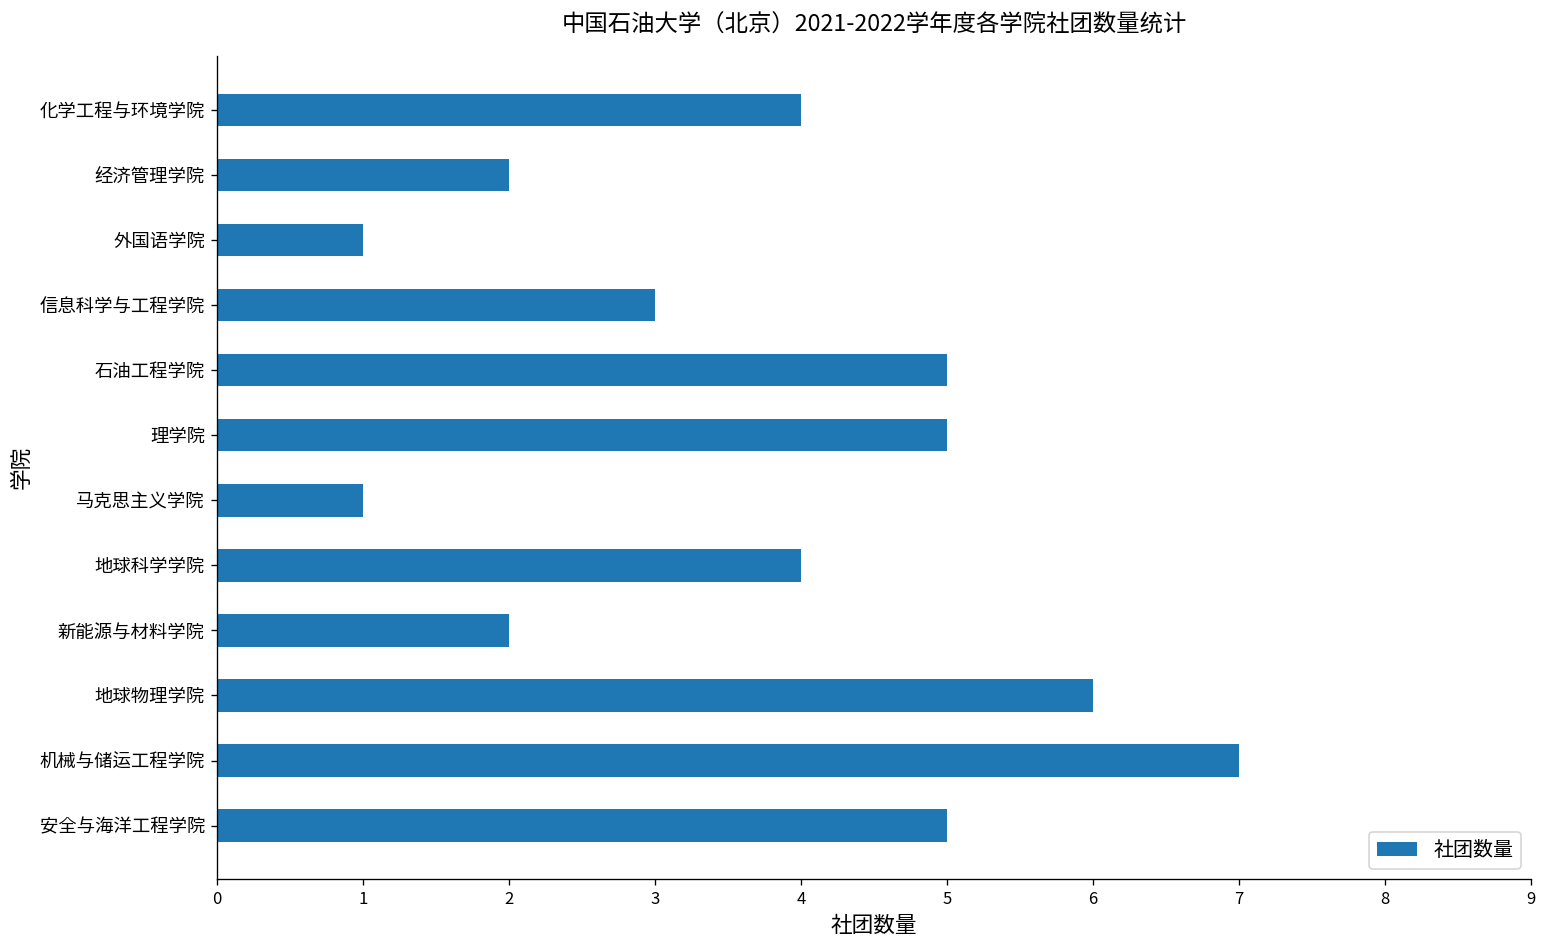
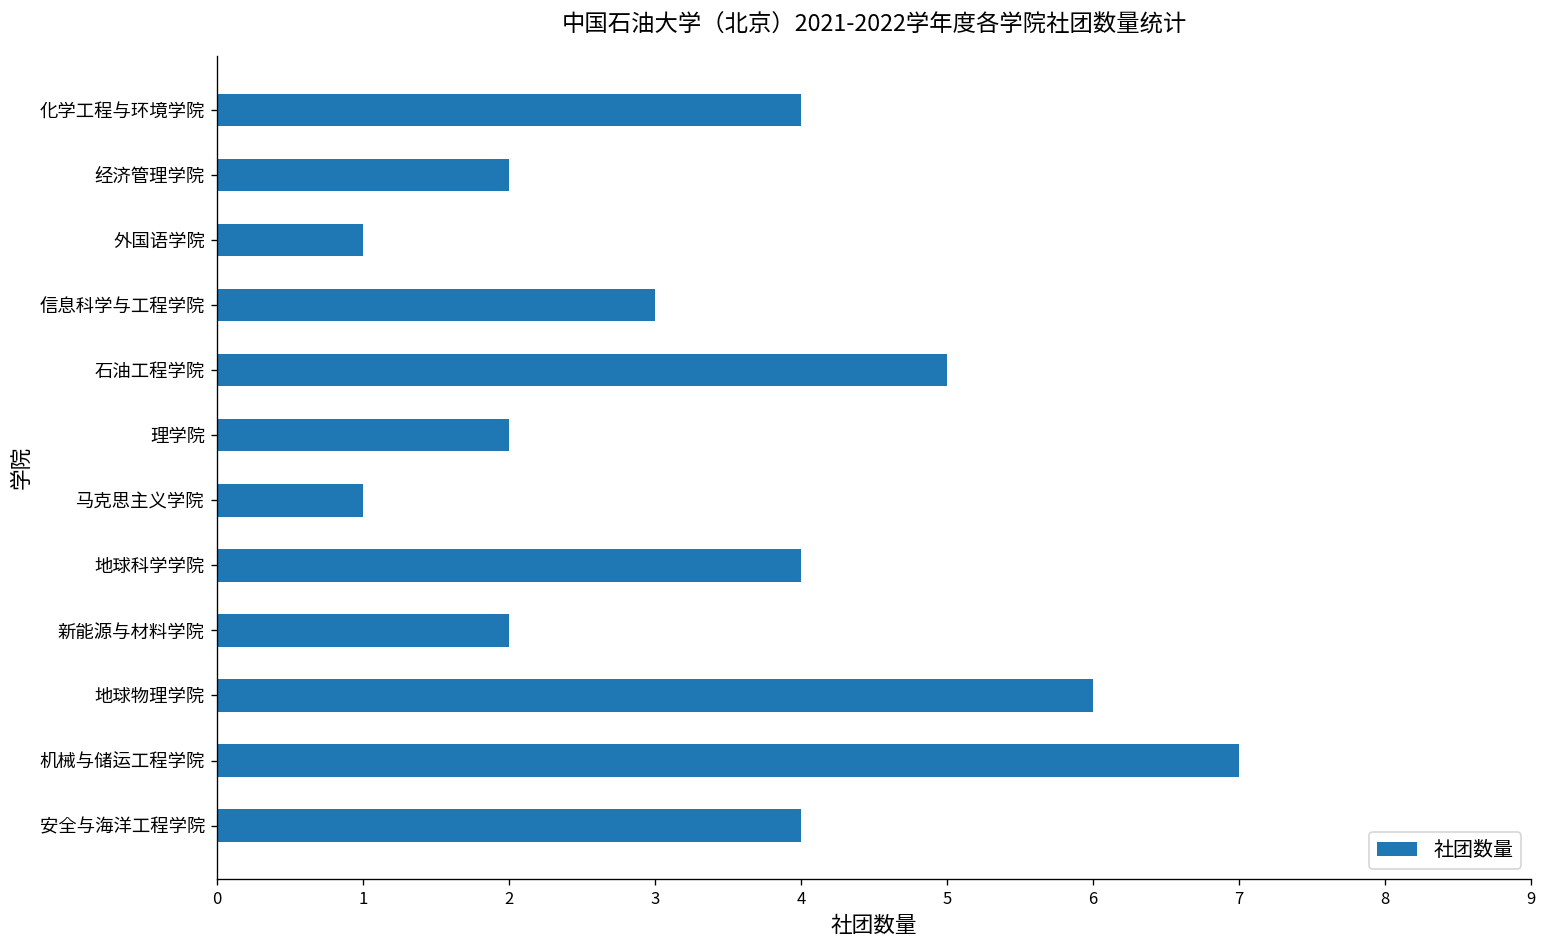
  {
    "化学工程与环境学院": 4,
    "经济管理学院": 2,
    "外国语学院": 1,
    "信息科学与工程学院": 3,
    "石油工程学院": 5,
-   "理学院": 5,
+   "理学院": 2,
    "马克思主义学院": 1,
    "地球科学学院": 4,
    "新能源与材料学院": 2,
    "地球物理学院": 6,
    "机械与储运工程学院": 7,
-   "安全与海洋工程学院": 5
+   "安全与海洋工程学院": 4
  }
